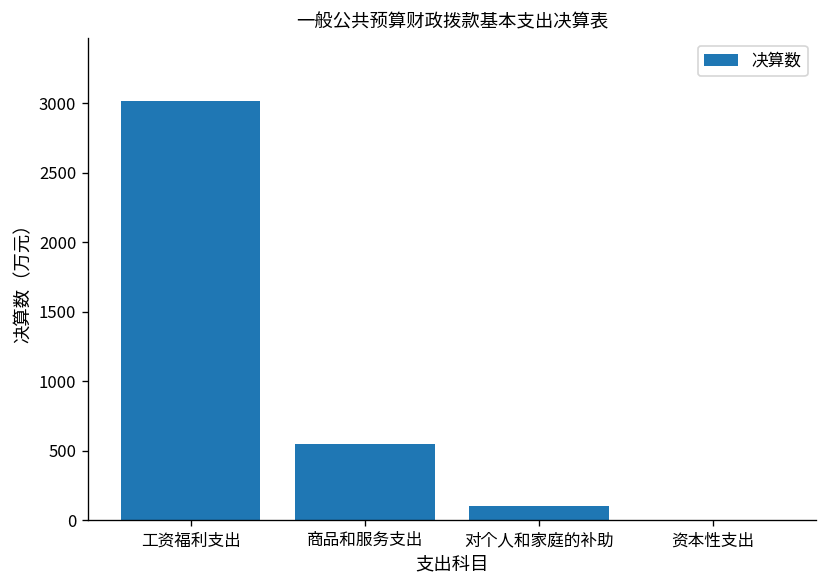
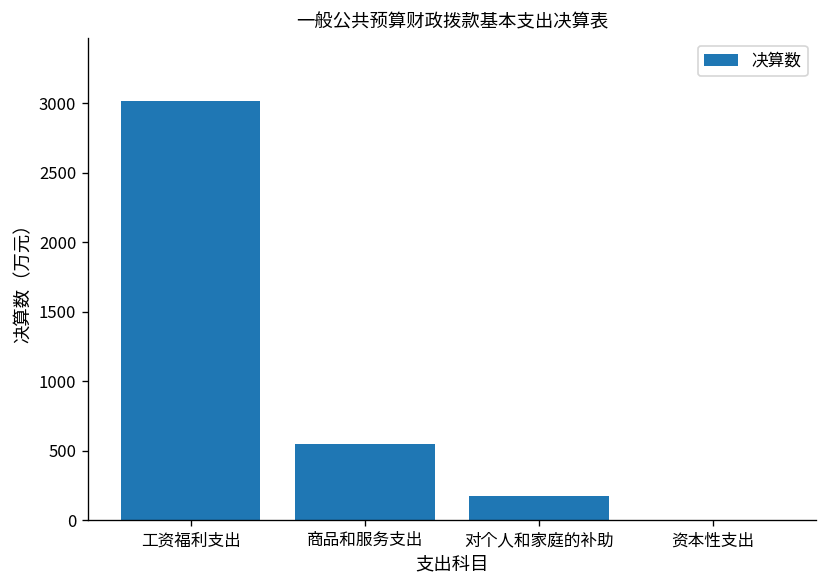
  {
    "工资福利支出": 3020,
    "商品和服务支出": 550,
-   "对个人和家庭的补助": 110
+   "对个人和家庭的补助": 180
  }
